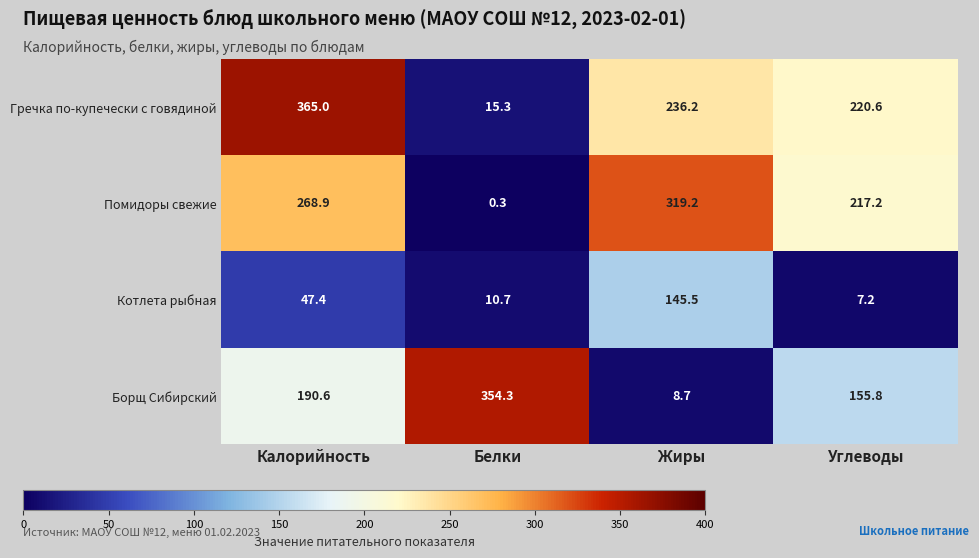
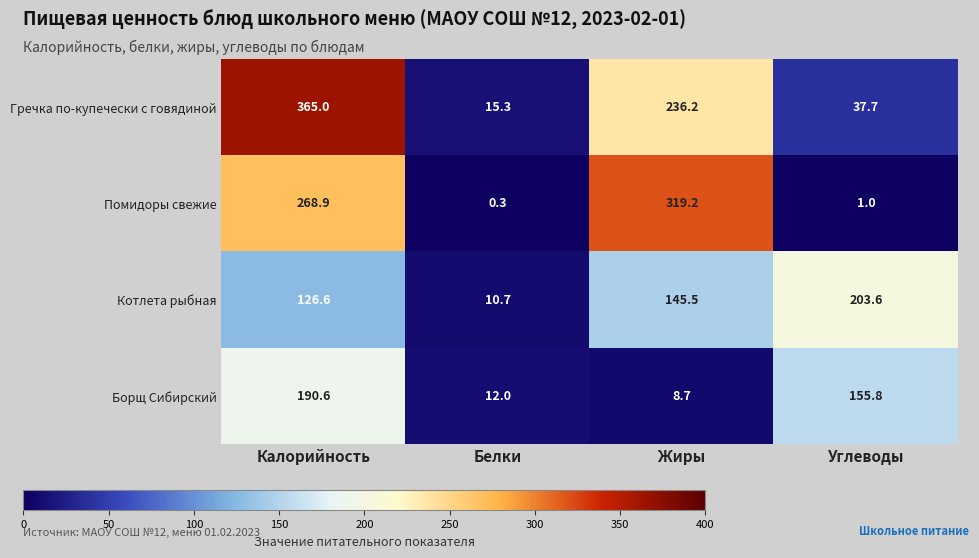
  {
    "Гречка по-купечески с говядиной": {
      "Калорийность": 365.0,
      "Белки": 15.3,
      "Жиры": 236.2,
-     "Углеводы": 220.6
+     "Углеводы": 37.7
    },
    "Помидоры свежие": {
      "Калорийность": 268.9,
      "Белки": 0.3,
      "Жиры": 319.2,
-     "Углеводы": 217.2
+     "Углеводы": 1.0
    },
    "Котлета рыбная": {
-     "Калорийность": 47.4,
+     "Калорийность": 126.6,
      "Белки": 10.7,
      "Жиры": 145.5,
-     "Углеводы": 7.2
+     "Углеводы": 203.6
    },
    "Борщ Сибирский": {
      "Калорийность": 190.6,
-     "Белки": 354.3,
+     "Белки": 12.0,
      "Жиры": 8.7,
      "Углеводы": 155.8
    }
  }
